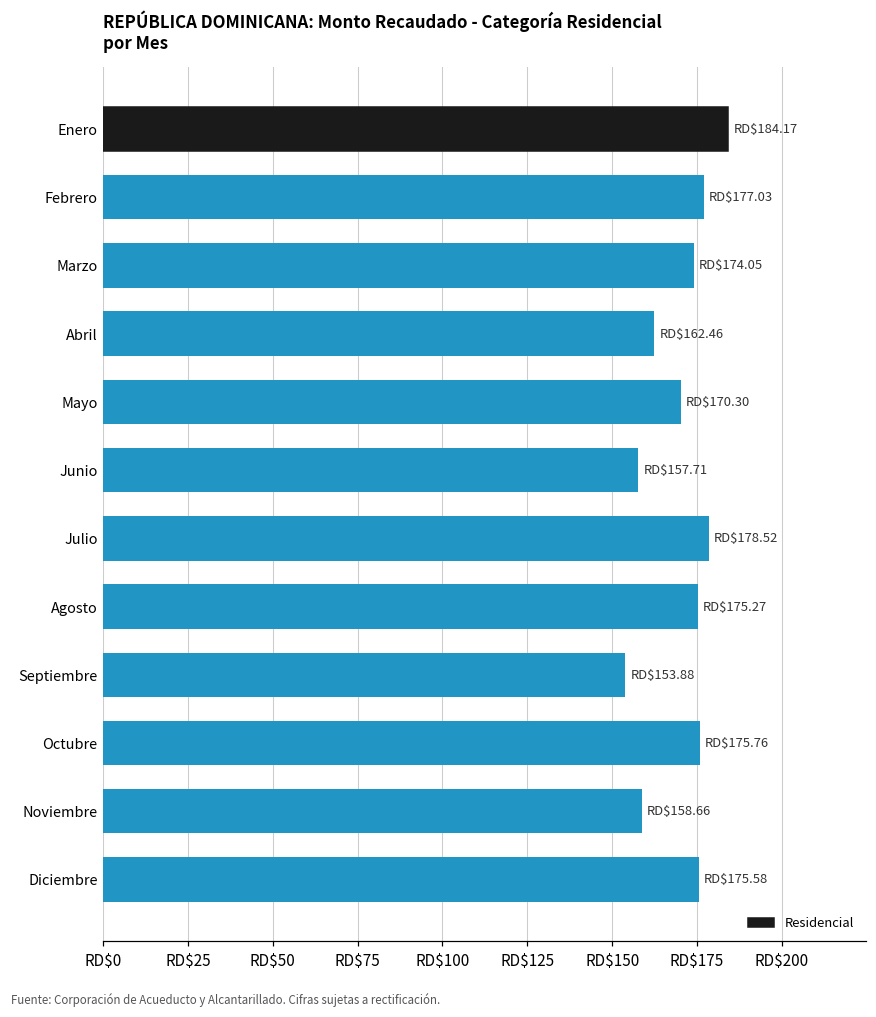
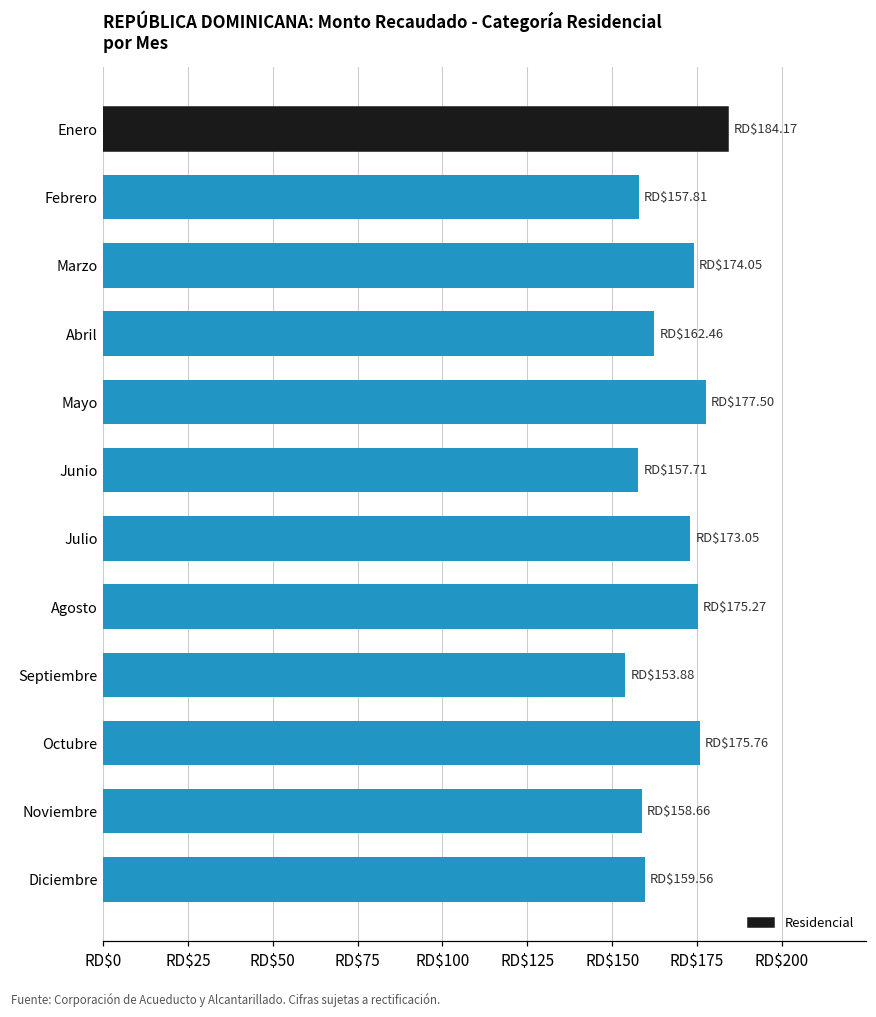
  {
    "Enero": "$184.17",
-   "Febrero": "$177.03",
+   "Febrero": "$157.81",
    "Marzo": "$174.05",
    "Abril": "$162.46",
-   "Mayo": "$170.30",
+   "Mayo": "$177.50",
    "Junio": "$157.71",
-   "Julio": "$178.52",
+   "Julio": "$173.05",
    "Agosto": "$175.27",
    "Septiembre": "$153.88",
    "Octubre": "$175.76",
    "Noviembre": "$158.66",
-   "Diciembre": "$175.58"
+   "Diciembre": "$159.56"
  }
